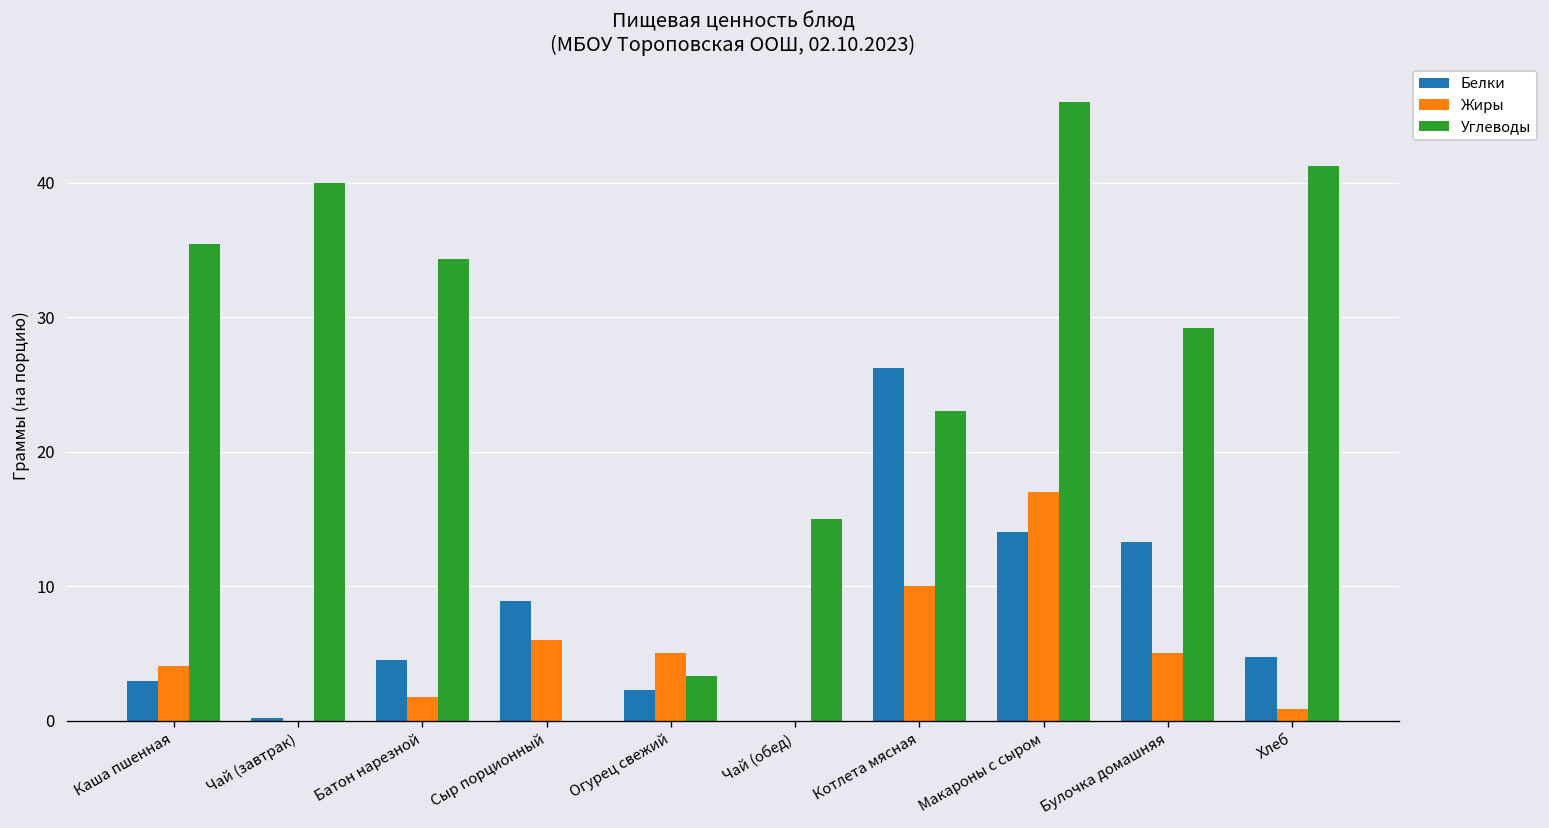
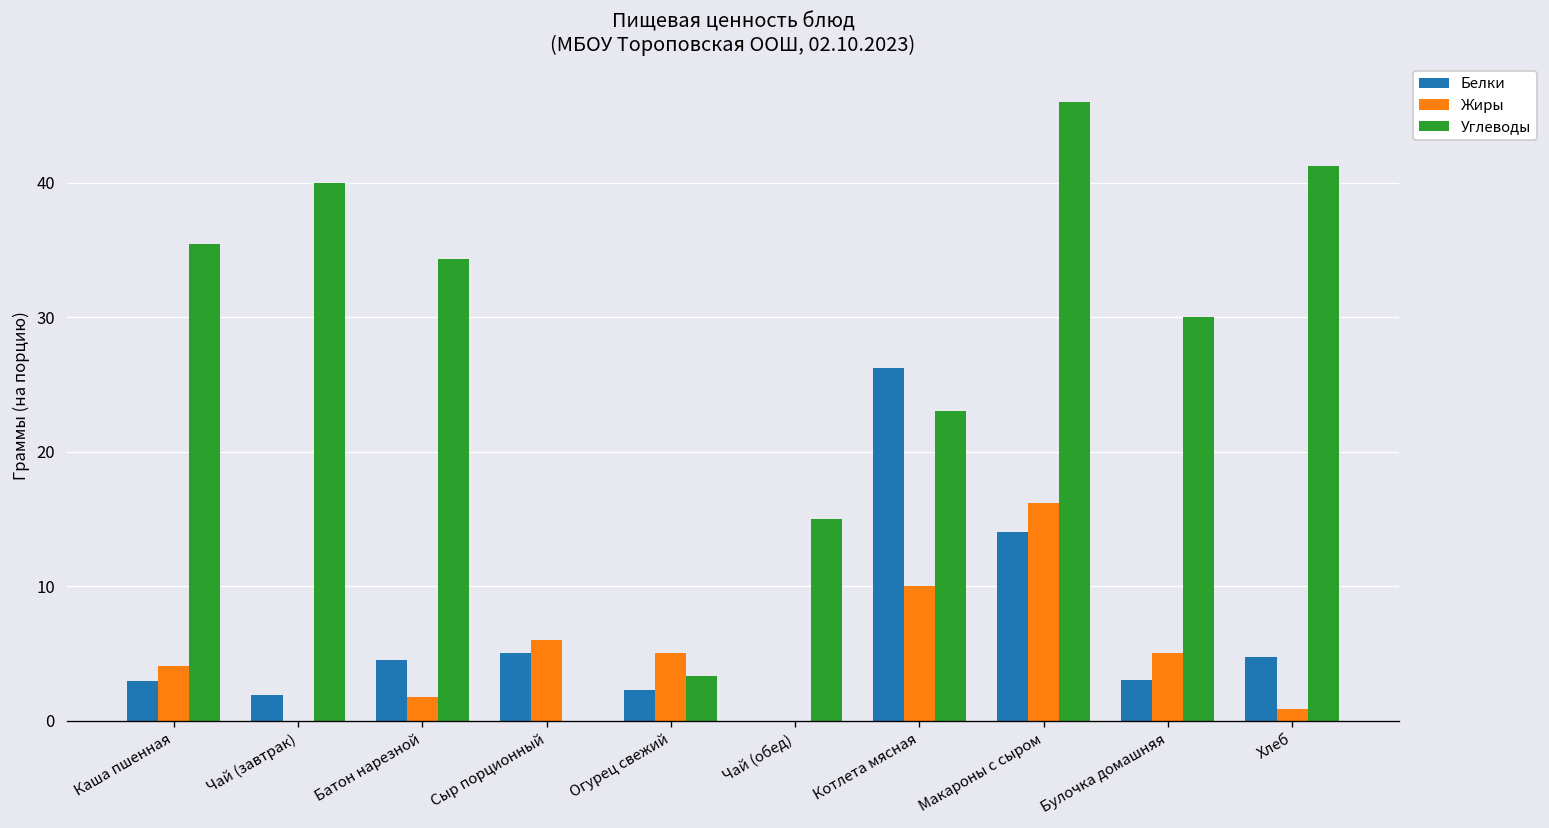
  {
    "Белки": {
      "Каша пшенная": 3.0,
-     "Чай (завтрак)": 0.2,
+     "Чай (завтрак)": 1.9,
      "Батон нарезной": 4.5,
-     "Сыр порционный": 8.9,
+     "Сыр порционный": 5.0,
      "Огурец свежий": 2.3,
      "Чай (обед)": 0.0,
      "Котлета мясная": 26.2,
      "Макароны с сыром": 14.0,
-     "Булочка домашняя": 13.3,
+     "Булочка домашняя": 3.0,
      "Хлеб": 4.7
    },
    "Жиры": {
      "Каша пшенная": 4.1,
      "Чай (завтрак)": 0.0,
      "Батон нарезной": 1.7,
      "Сыр порционный": 6.0,
      "Огурец свежий": 5.0,
      "Чай (обед)": 0.0,
      "Котлета мясная": 10.0,
-     "Макароны с сыром": 17.0,
+     "Макароны с сыром": 16.2,
      "Булочка домашняя": 5.0,
      "Хлеб": 0.9
    },
    "Углеводы": {
      "Каша пшенная": 35.5,
      "Чай (завтрак)": 40.0,
      "Батон нарезной": 34.3,
      "Сыр порционный": 0.0,
      "Огурец свежий": 3.3,
      "Чай (обед)": 15.0,
      "Котлета мясная": 23.0,
      "Макароны с сыром": 46.0,
-     "Булочка домашняя": 29.2,
+     "Булочка домашняя": 30.0,
      "Хлеб": 41.3
    }
  }
